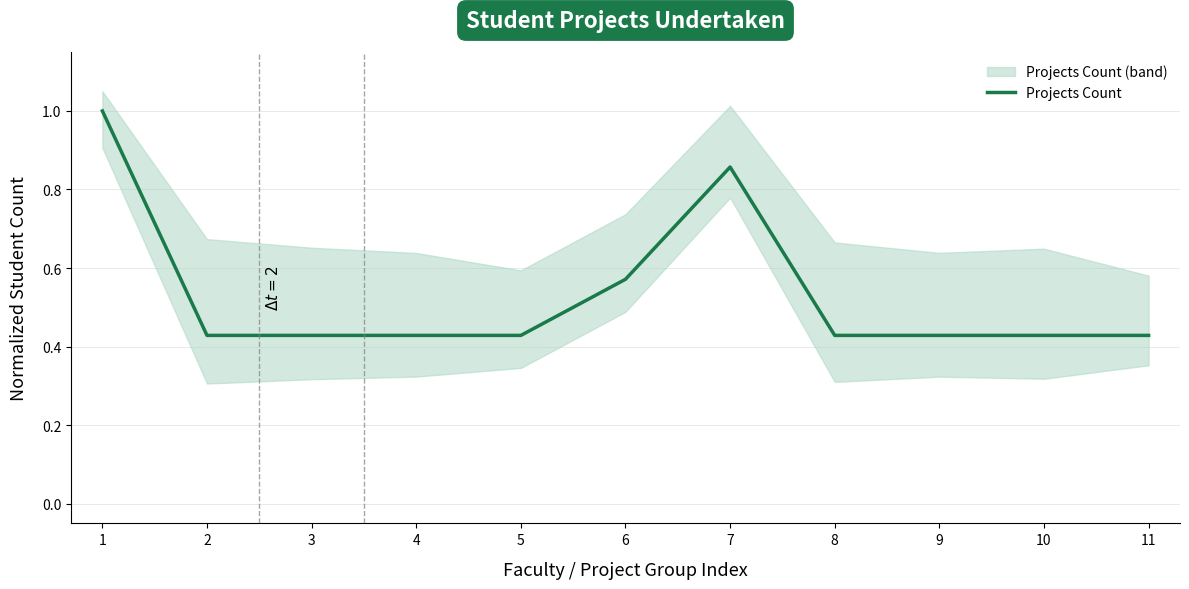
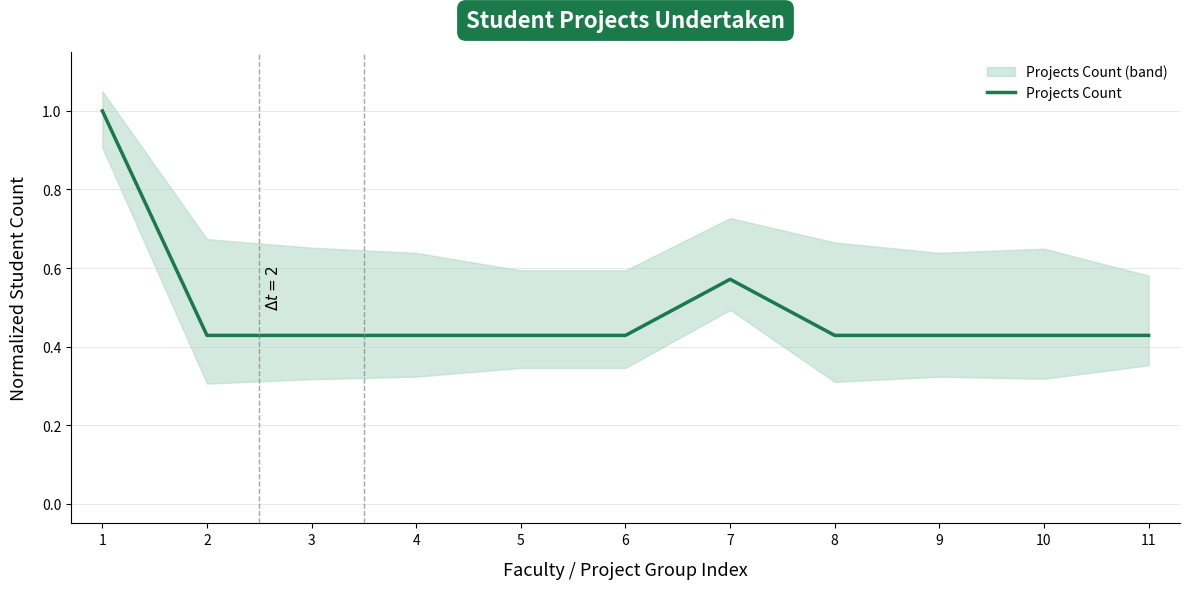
  {
    "Projects Count": {
      "1": 1.00,
      "2": 0.43,
      "3": 0.43,
      "4": 0.43,
      "5": 0.43,
-     "6": 0.57,
-     "7": 0.86,
+     "6": 0.43,
+     "7": 0.57,
      "8": 0.43,
      "9": 0.43,
      "10": 0.43,
      "11": 0.43
    }
  }
